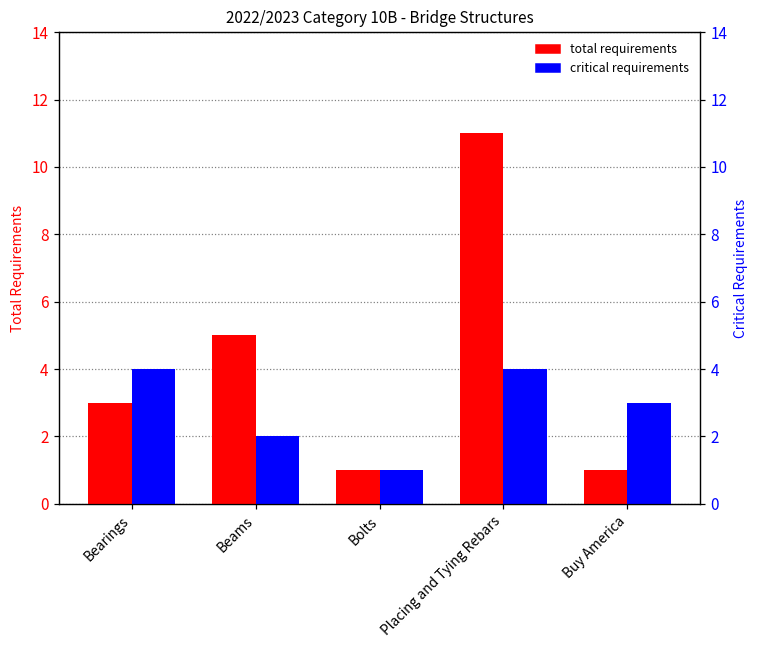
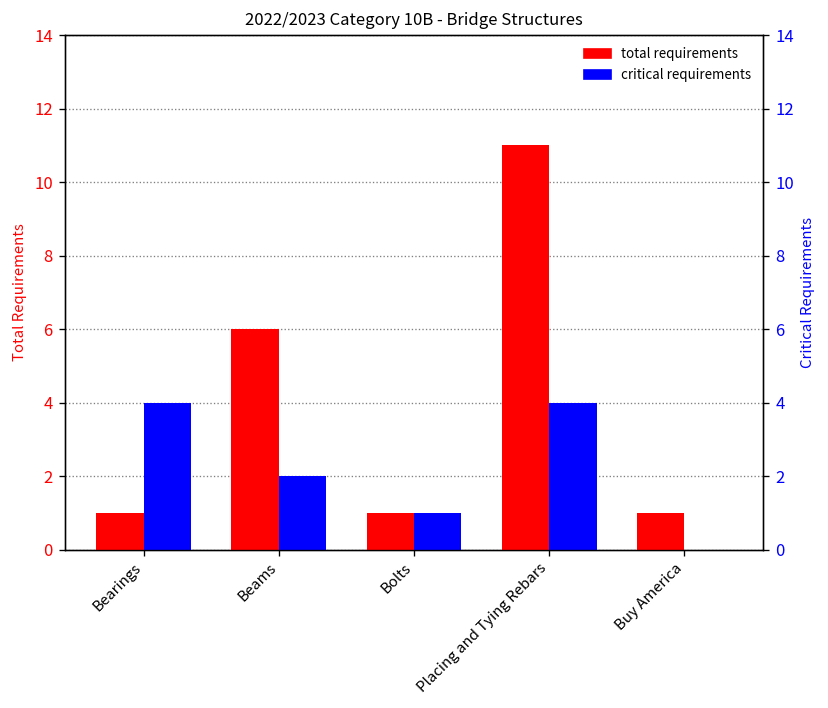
  {
    "total requirements": {
-     "Bearings": 3,
-     "Beams": 5,
+     "Bearings": 1,
+     "Beams": 6,
      "Bolts": 1,
      "Placing and Tying Rebars": 11,
      "Buy America": 1
    },
    "critical requirements": {
      "Bearings": 4,
      "Beams": 2,
      "Bolts": 1,
      "Placing and Tying Rebars": 4,
-     "Buy America": 3
+     "Buy America": 0
    }
  }
